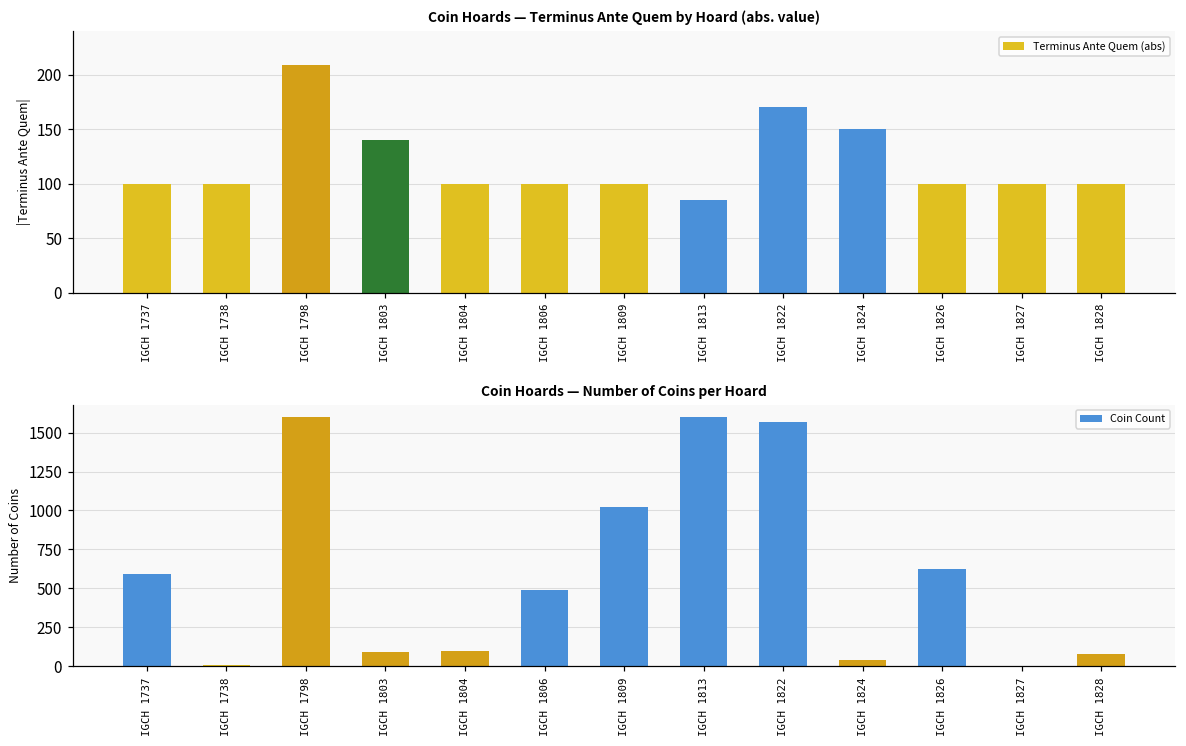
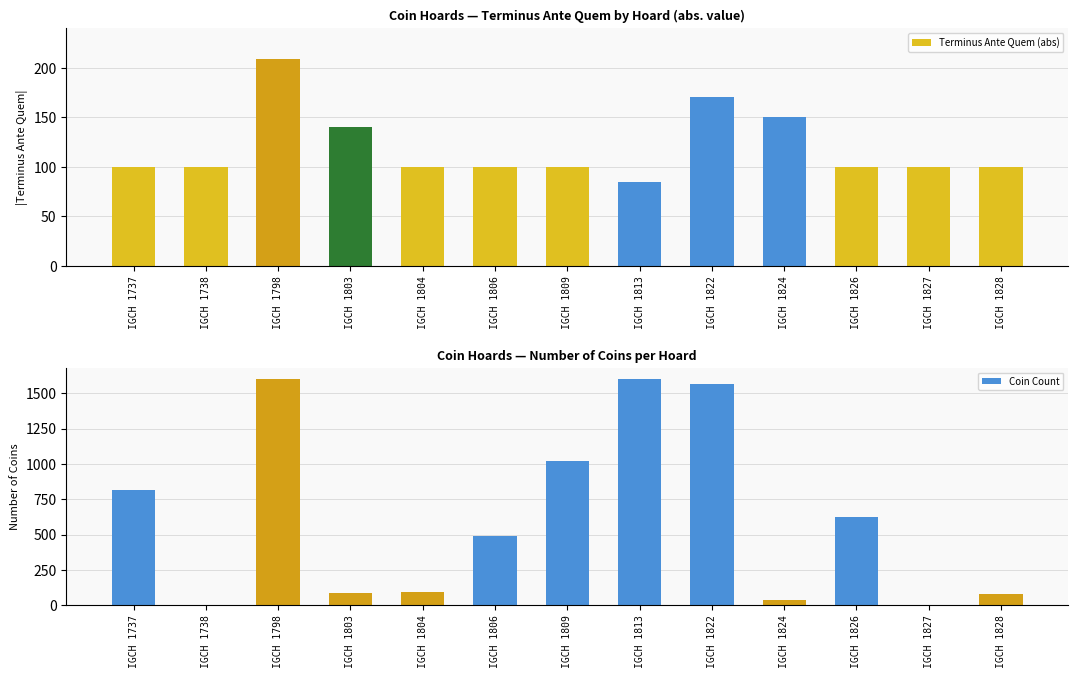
  {
    "Coin Hoards — Terminus Ante Quem by Hoard (abs. value)": {
      "IGCH 1737": 100,
      "IGCH 1738": 100,
      "IGCH 1798": 210,
      "IGCH 1803": 140,
      "IGCH 1804": 100,
      "IGCH 1806": 100,
      "IGCH 1809": 100,
      "IGCH 1813": 90,
      "IGCH 1822": 170,
      "IGCH 1824": 150,
      "IGCH 1826": 100,
      "IGCH 1827": 100,
      "IGCH 1828": 100
    },
    "Coin Hoards — Number of Coins per Hoard": {
-     "IGCH 1737": 590,
+     "IGCH 1737": 810,
      "IGCH 1798": 1600,
      "IGCH 1803": 90,
      "IGCH 1804": 100,
      "IGCH 1806": 490,
      "IGCH 1809": 1020,
      "IGCH 1813": 1600,
      "IGCH 1822": 1570,
      "IGCH 1824": 40,
      "IGCH 1826": 630,
      "IGCH 1828": 80
    }
  }
